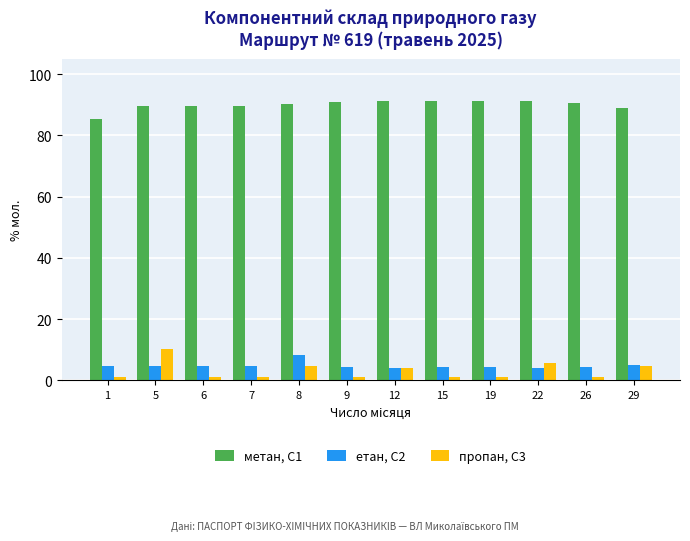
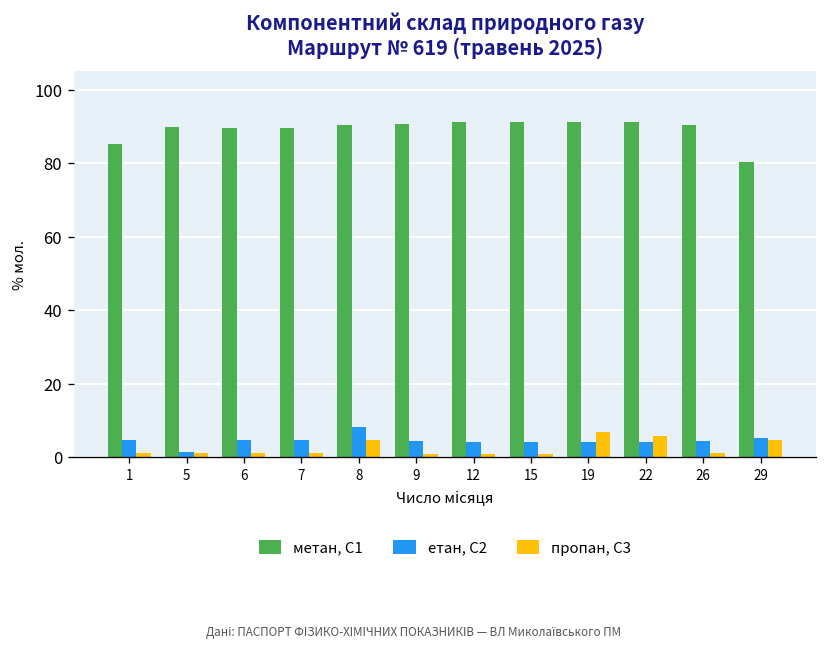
  {
    "метан, С1": {
      "1": 85,
      "5": 90,
      "6": 90,
      "7": 90,
      "8": 90,
      "9": 91,
      "12": 91,
      "15": 91,
      "19": 91,
      "22": 91,
      "26": 91,
-     "29": 89
+     "29": 80
    },
    "етан, С2": {
      "1": 5,
-     "5": 5,
+     "5": 2,
      "6": 5,
      "7": 5,
      "8": 8,
      "9": 4,
      "12": 4,
      "15": 4,
      "19": 4,
      "22": 4,
      "26": 4,
      "29": 5
    },
    "пропан, С3": {
      "1": 1,
-     "5": 10,
+     "5": 1,
      "6": 1,
      "7": 1,
      "8": 5,
      "9": 1,
-     "12": 4,
+     "12": 1,
      "15": 1,
-     "19": 1,
+     "19": 7,
      "22": 6,
      "26": 1,
      "29": 5
    }
  }
